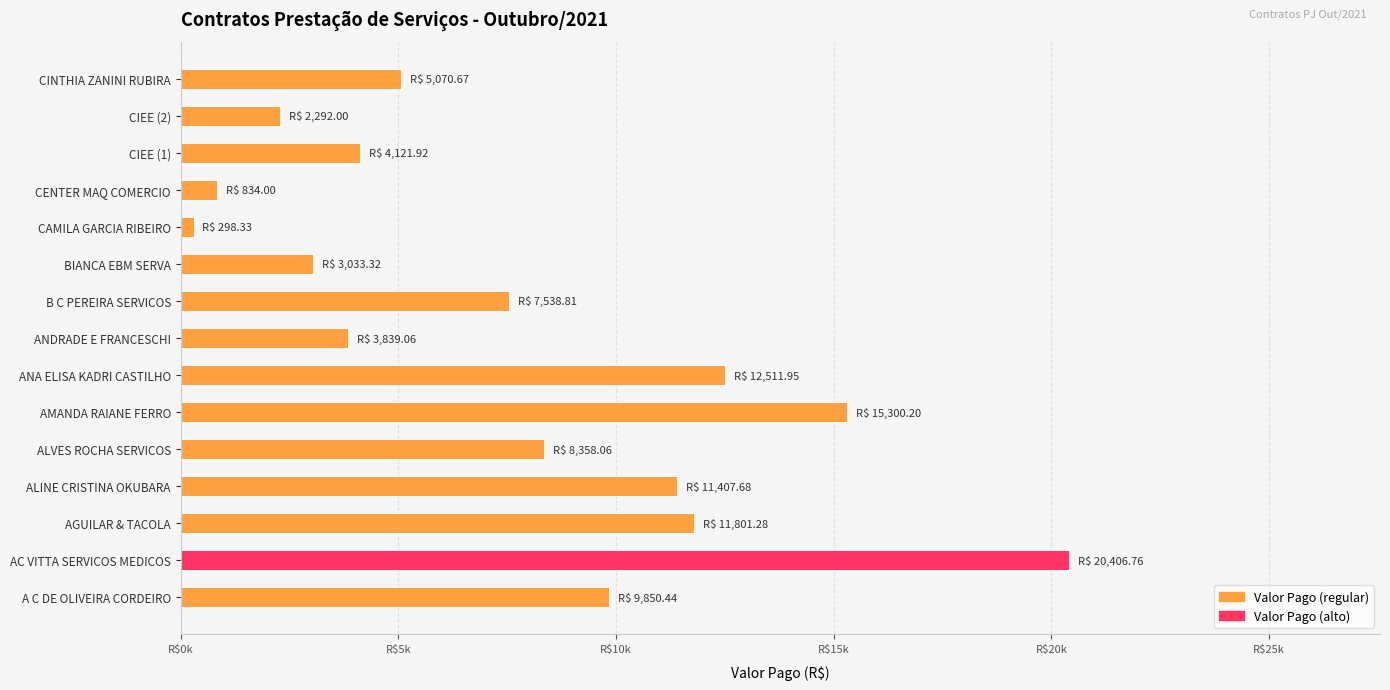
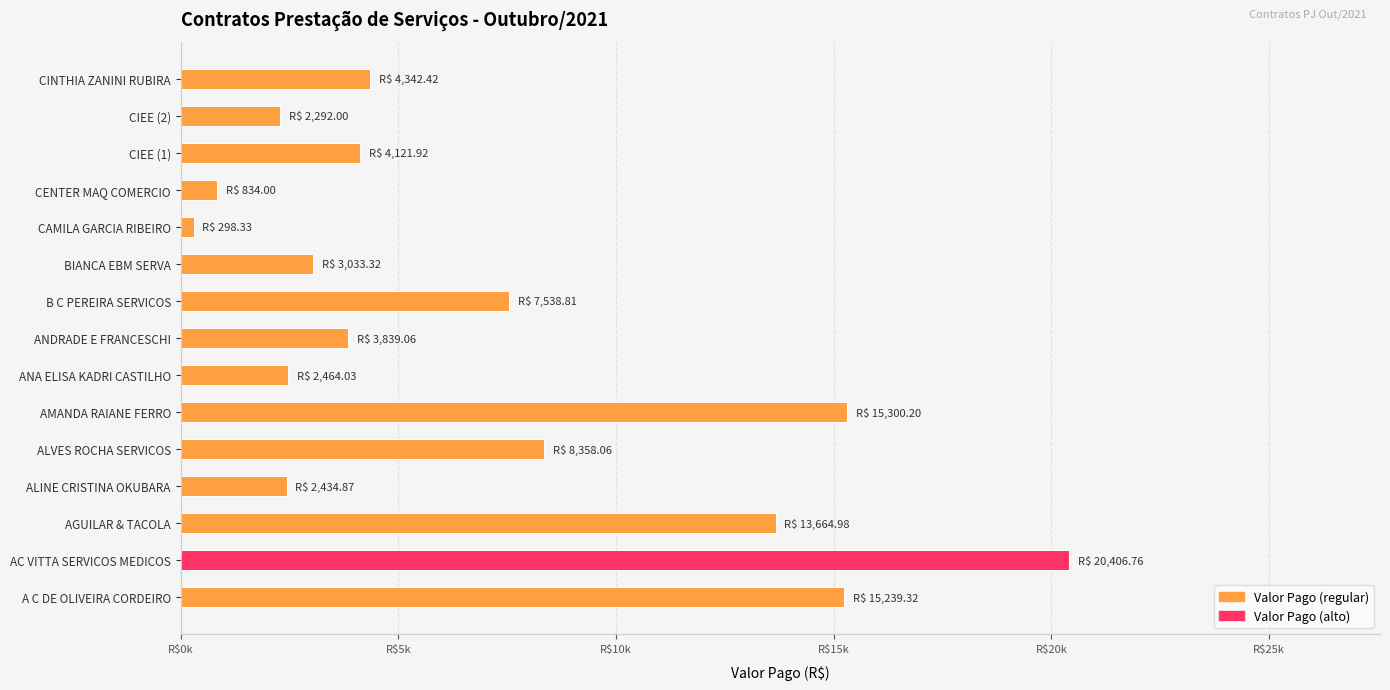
  {
-   "CINTHIA ZANINI RUBIRA": "5,070.67",
+   "CINTHIA ZANINI RUBIRA": "4,342.42",
    "CIEE (2)": "2,292.00",
    "CIEE (1)": "4,121.92",
    "CENTER MAQ COMERCIO": "834.00",
    "CAMILA GARCIA RIBEIRO": "298.33",
    "BIANCA EBM SERVA": "3,033.32",
    "B C PEREIRA SERVICOS": "7,538.81",
    "ANDRADE E FRANCESCHI": "3,839.06",
-   "ANA ELISA KADRI CASTILHO": "12,511.95",
+   "ANA ELISA KADRI CASTILHO": "2,464.03",
    "AMANDA RAIANE FERRO": "15,300.20",
    "ALVES ROCHA SERVICOS": "8,358.06",
-   "ALINE CRISTINA OKUBARA": "11,407.68",
-   "AGUILAR & TACOLA": "11,801.28",
+   "ALINE CRISTINA OKUBARA": "2,434.87",
+   "AGUILAR & TACOLA": "13,664.98",
    "AC VITTA SERVICOS MEDICOS": "20,406.76",
-   "A C DE OLIVEIRA CORDEIRO": "9,850.44"
+   "A C DE OLIVEIRA CORDEIRO": "15,239.32"
  }
